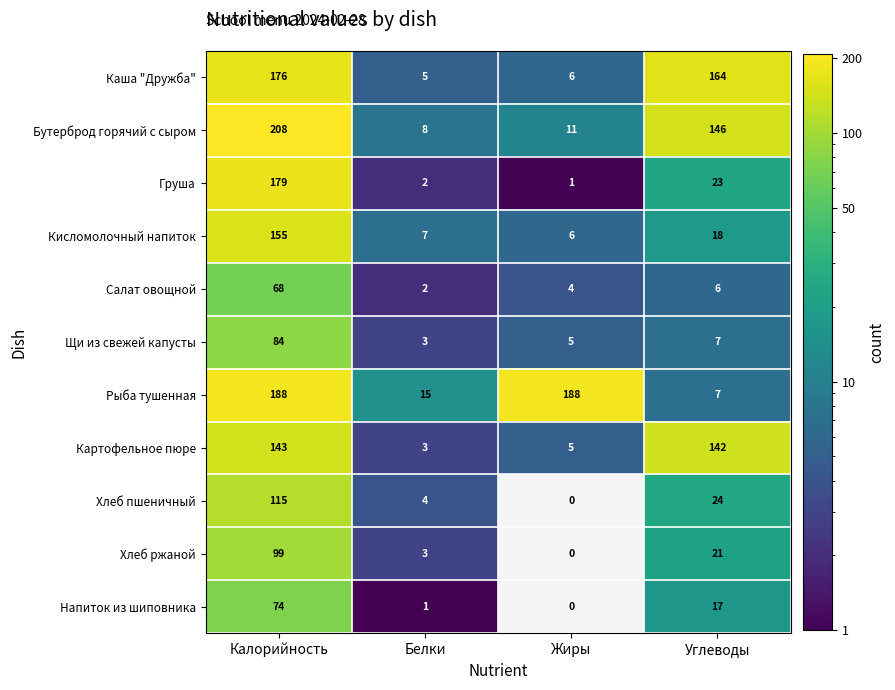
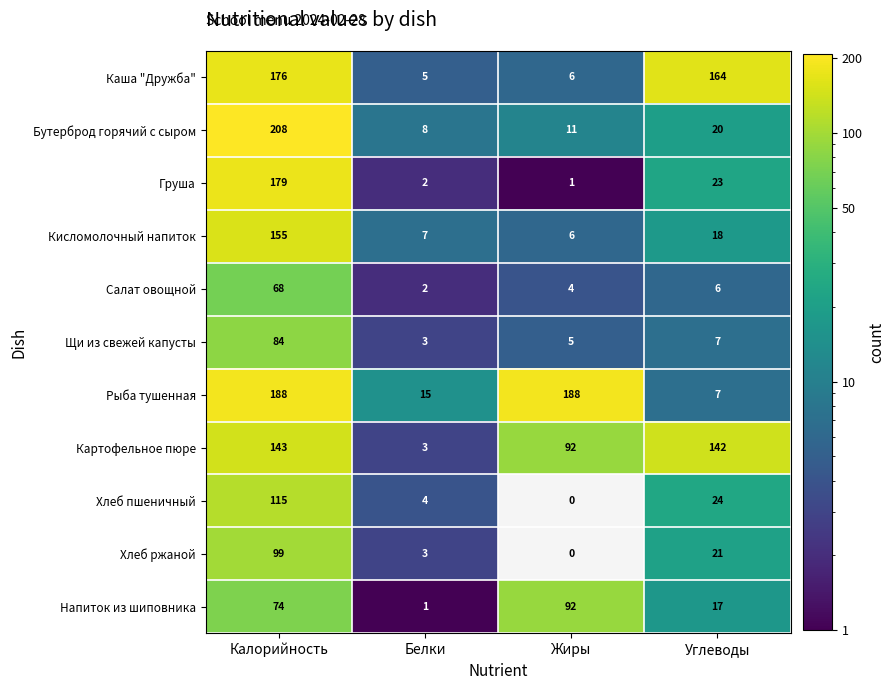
  {
    "Каша \"Дружба\"": {
      "Калорийность": 176,
      "Белки": 5,
      "Жиры": 6,
      "Углеводы": 164
    },
    "Бутерброд горячий с сыром": {
      "Калорийность": 208,
      "Белки": 8,
      "Жиры": 11,
-     "Углеводы": 146
+     "Углеводы": 20
    },
    "Груша": {
      "Калорийность": 179,
      "Белки": 2,
      "Жиры": 1,
      "Углеводы": 23
    },
    "Кисломолочный напиток": {
      "Калорийность": 155,
      "Белки": 7,
      "Жиры": 6,
      "Углеводы": 18
    },
    "Салат овощной": {
      "Калорийность": 68,
      "Белки": 2,
      "Жиры": 4,
      "Углеводы": 6
    },
    "Щи из свежей капусты": {
      "Калорийность": 84,
      "Белки": 3,
      "Жиры": 5,
      "Углеводы": 7
    },
    "Рыба тушенная": {
      "Калорийность": 188,
      "Белки": 15,
      "Жиры": 188,
      "Углеводы": 7
    },
    "Картофельное пюре": {
      "Калорийность": 143,
      "Белки": 3,
-     "Жиры": 5,
+     "Жиры": 92,
      "Углеводы": 142
    },
    "Хлеб пшеничный": {
      "Калорийность": 115,
      "Белки": 4,
      "Жиры": 0,
      "Углеводы": 24
    },
    "Хлеб ржаной": {
      "Калорийность": 99,
      "Белки": 3,
      "Жиры": 0,
      "Углеводы": 21
    },
    "Напиток из шиповника": {
      "Калорийность": 74,
      "Белки": 1,
-     "Жиры": 0,
+     "Жиры": 92,
      "Углеводы": 17
    }
  }
